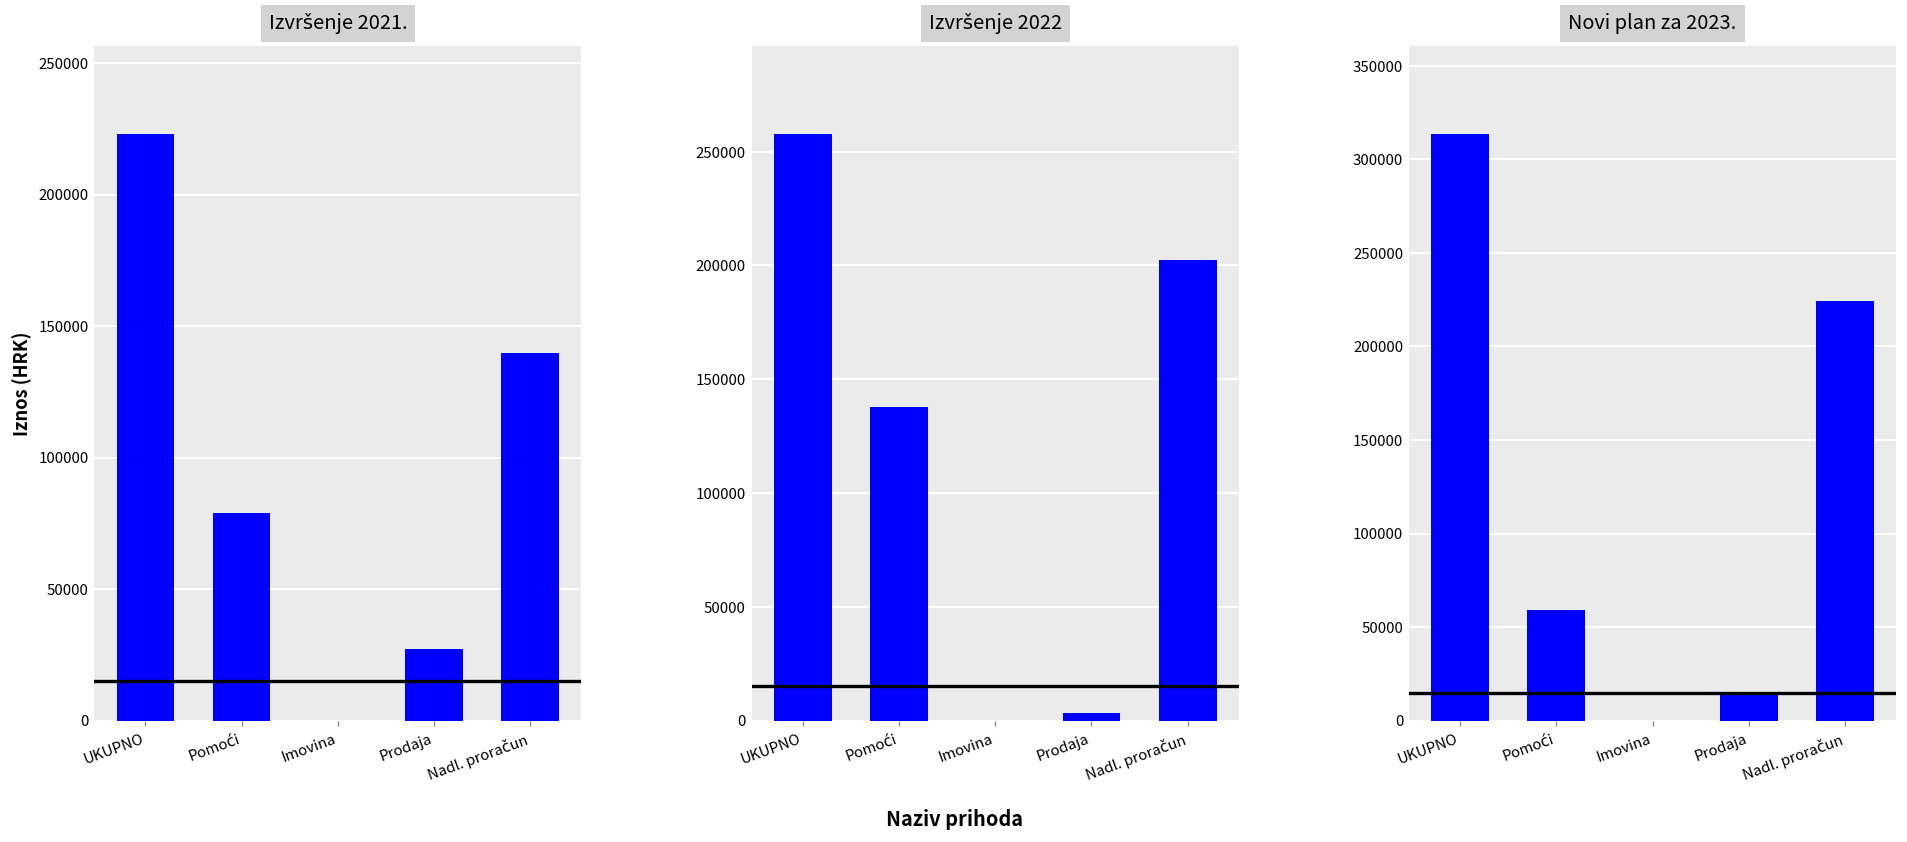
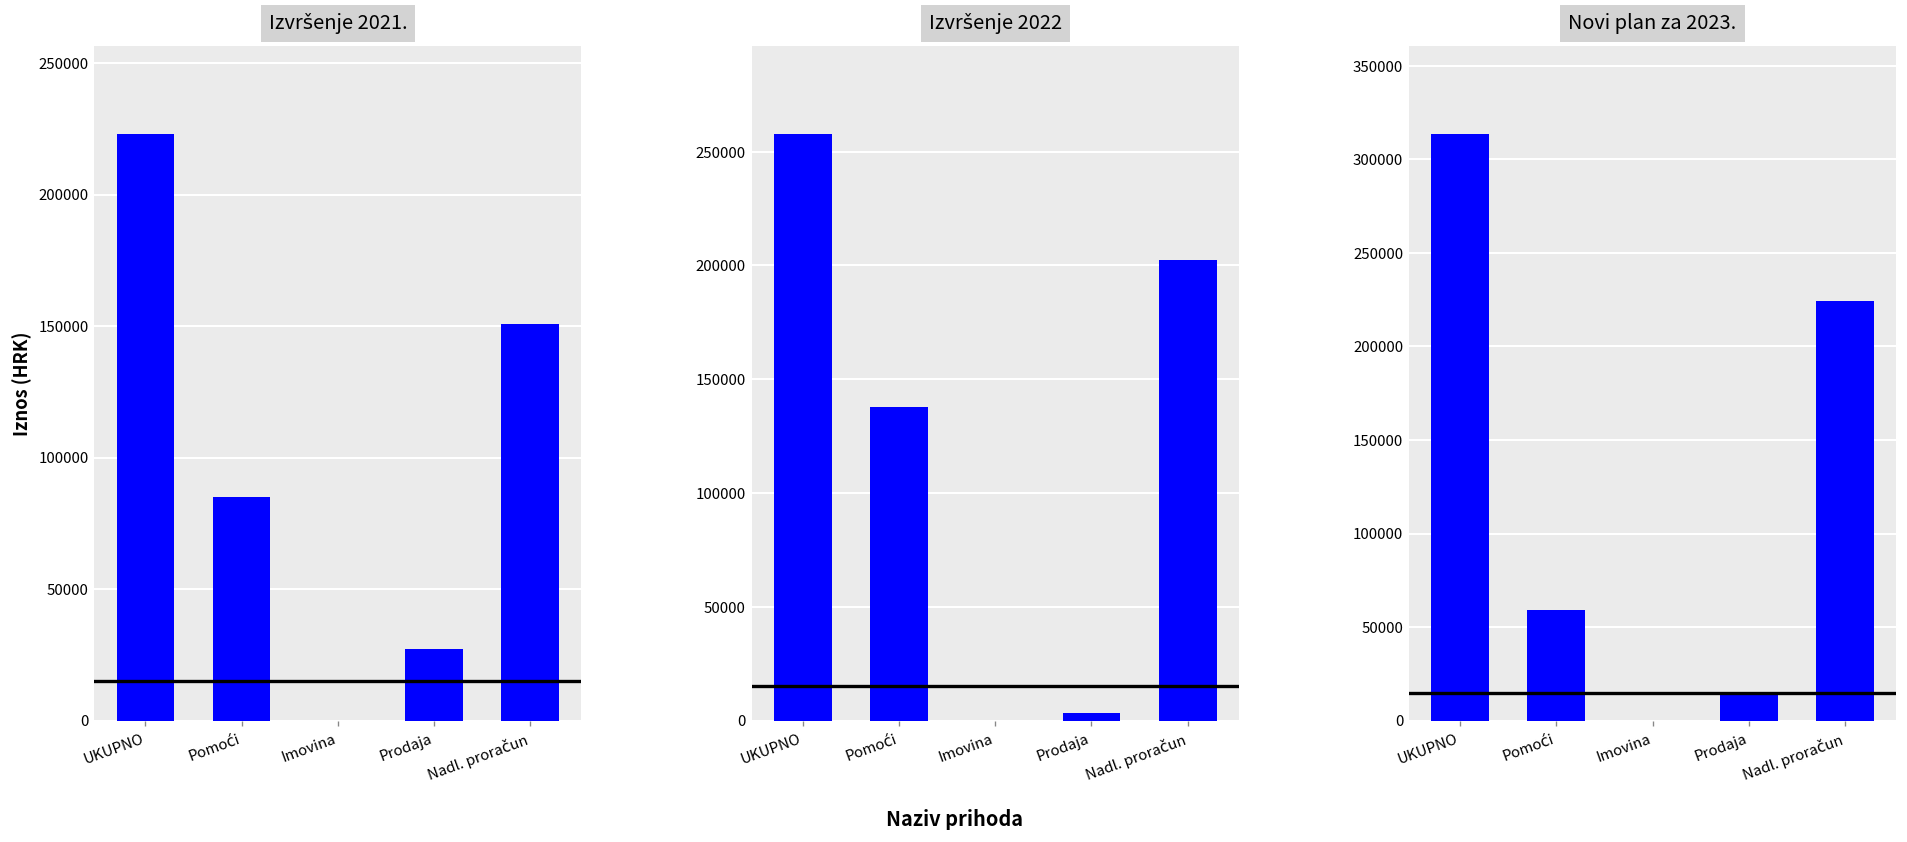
  {
    "Izvršenje 2021.": {
      "UKUPNO": 223000,
-     "Pomoći": 79000,
+     "Pomoći": 85000,
      "Prodaja": 27000,
-     "Nadl. proračun": 140000
+     "Nadl. proračun": 151000
    },
    "Izvršenje 2022": {
      "UKUPNO": 258000,
      "Pomoći": 138000,
      "Prodaja": 4000,
      "Nadl. proračun": 202000
    },
    "Novi plan za 2023.": {
      "UKUPNO": 314000,
      "Pomoći": 59000,
      "Imovina": 0,
      "Prodaja": 14000,
      "Nadl. proračun": 224000
    }
  }
